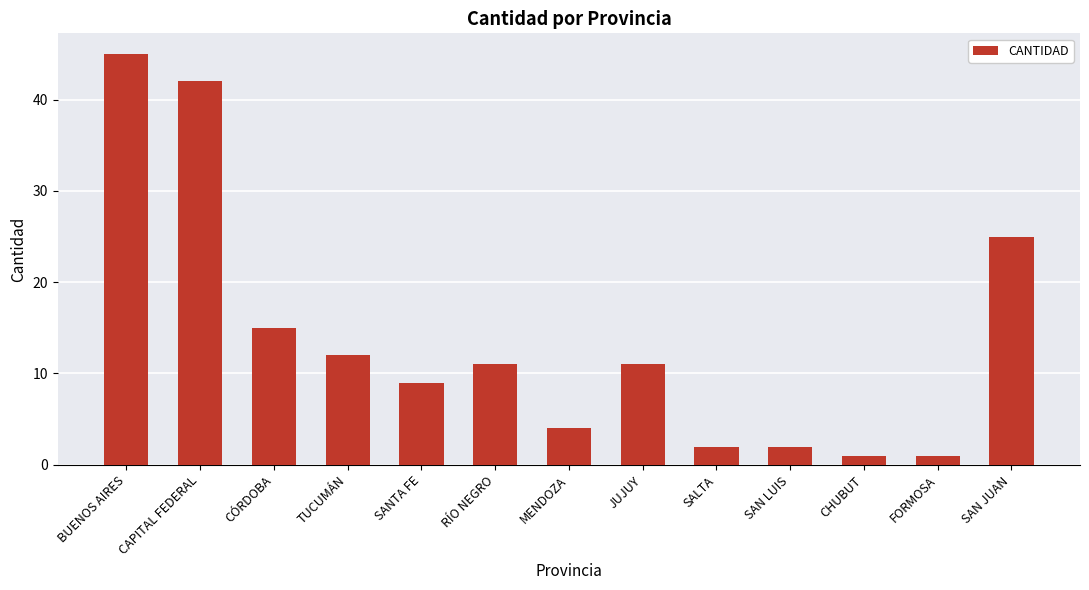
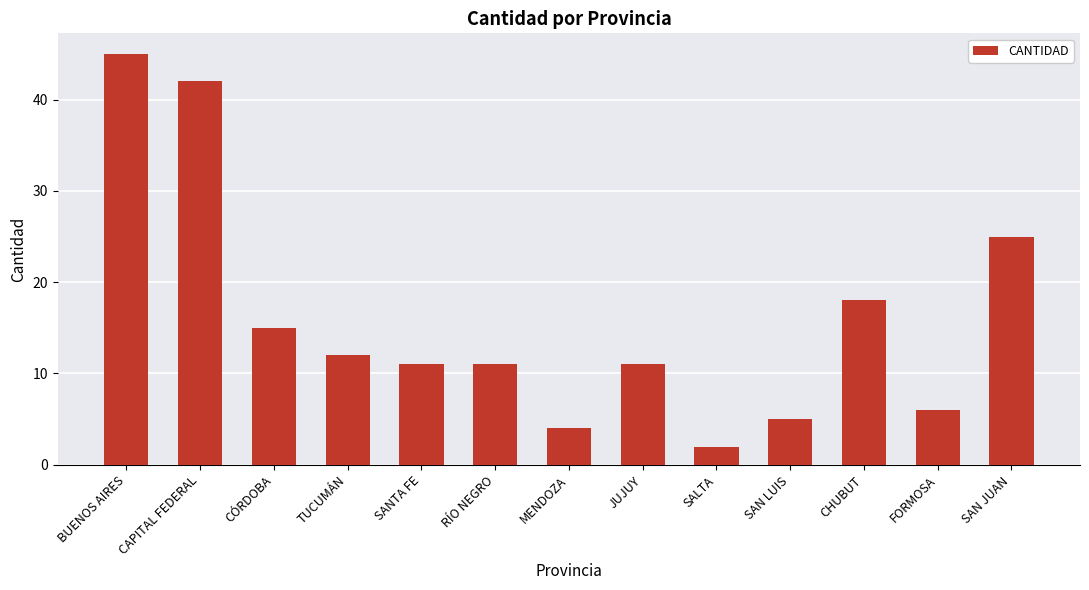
  {
    "BUENOS AIRES": 45,
    "CAPITAL FEDERAL": 42,
    "CÓRDOBA": 15,
    "TUCUMÁN": 12,
-   "SANTA FE": 9,
+   "SANTA FE": 11,
    "RÍO NEGRO": 11,
    "MENDOZA": 4,
    "JUJUY": 11,
    "SALTA": 2,
-   "SAN LUIS": 2,
-   "CHUBUT": 1,
-   "FORMOSA": 1,
+   "SAN LUIS": 5,
+   "CHUBUT": 18,
+   "FORMOSA": 6,
    "SAN JUAN": 25
  }
